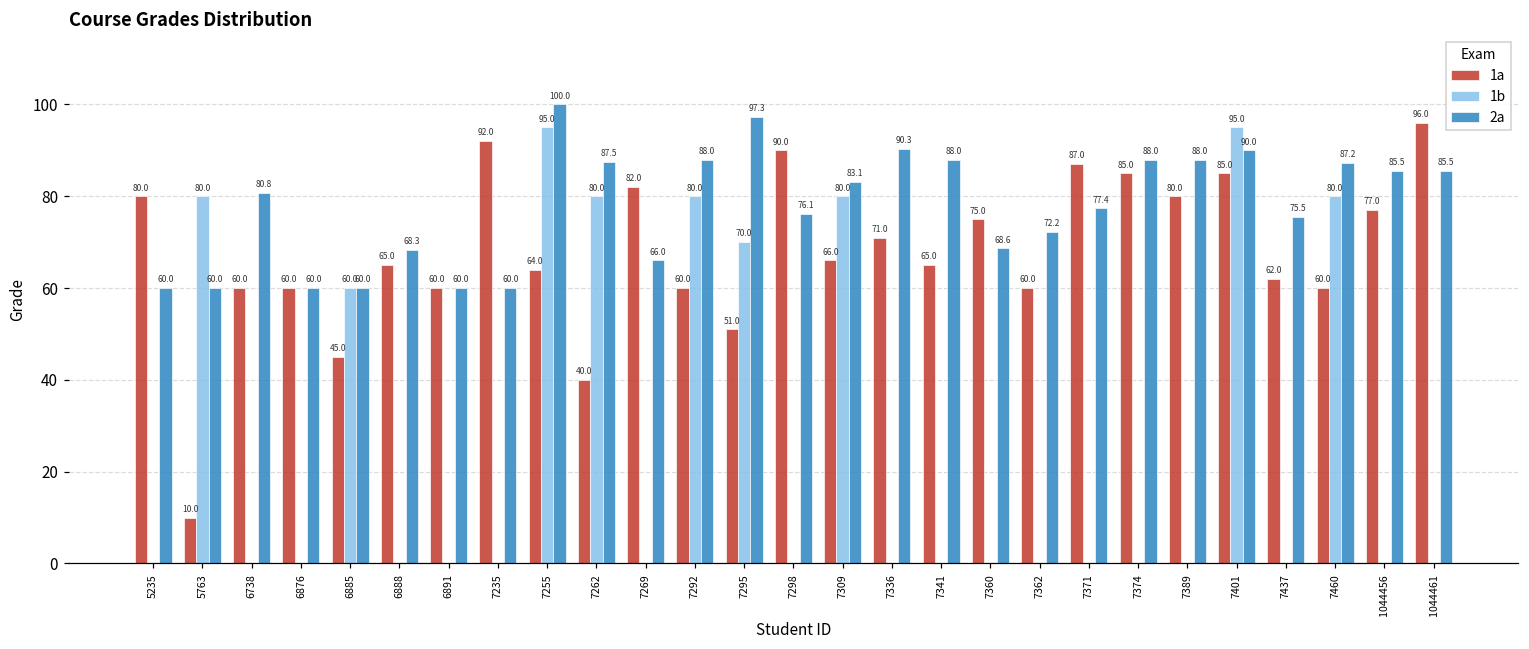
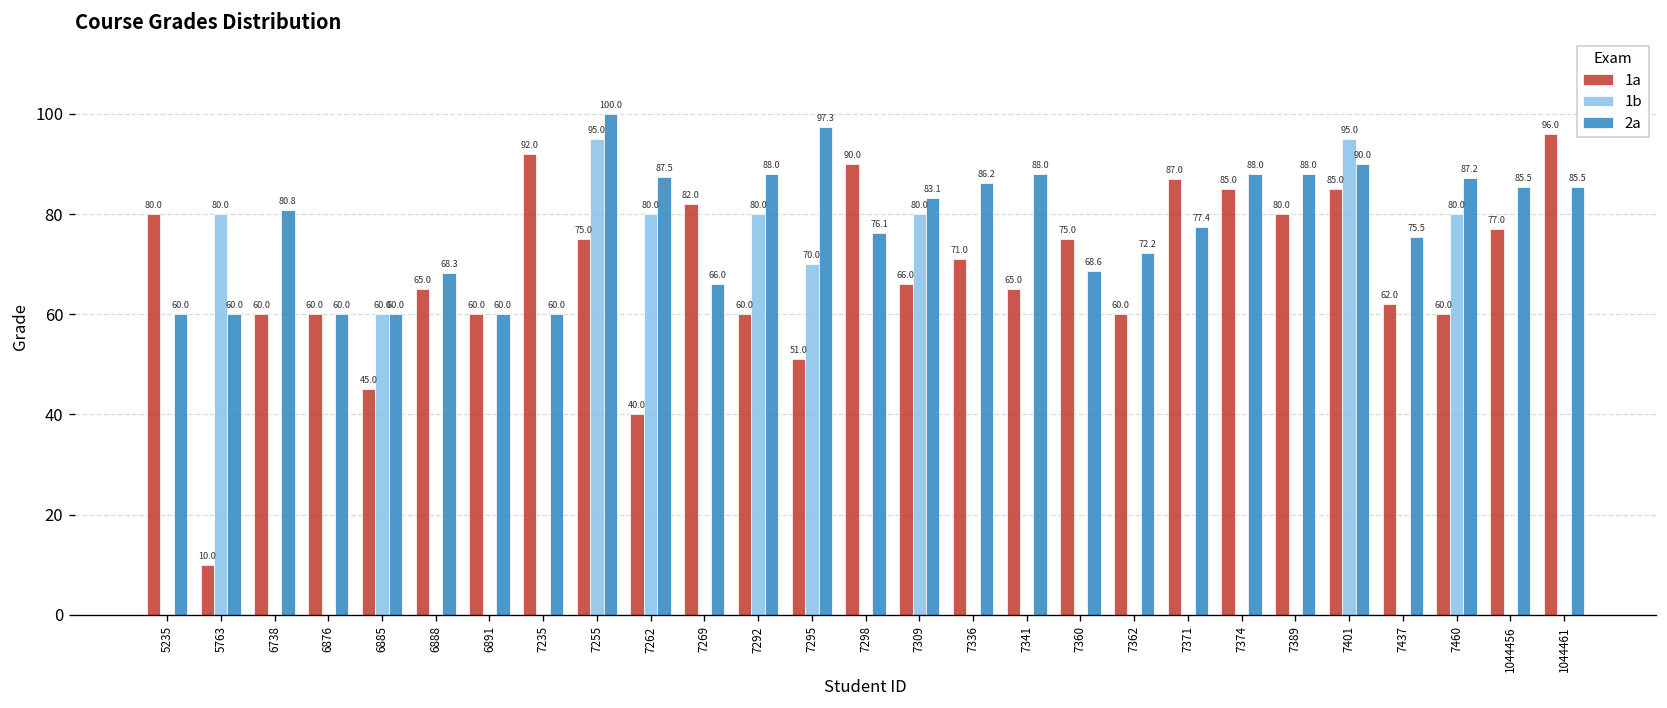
  {
    "1a": {
      "5235": 80.0,
      "5763": 10.0,
      "6738": 60.0,
      "6876": 60.0,
      "6885": 45.0,
      "6888": 65.0,
      "6891": 60.0,
      "7235": 92.0,
-     "7255": 64.0,
+     "7255": 75.0,
      "7262": 40.0,
      "7269": 82.0,
      "7292": 60.0,
      "7295": 51.0,
      "7298": 90.0,
      "7309": 66.0,
      "7336": 71.0,
      "7341": 65.0,
      "7360": 75.0,
      "7362": 60.0,
      "7371": 87.0,
      "7374": 85.0,
      "7389": 80.0,
      "7401": 85.0,
      "7437": 62.0,
      "7460": 60.0,
      "1044456": 77.0,
      "1044461": 96.0
    },
    "1b": {
      "5763": 80.0,
      "7255": 95.0,
      "7262": 80.0,
      "7292": 80.0,
      "7295": 70.0,
      "7309": 80.0,
      "7401": 95.0,
      "7460": 80.0
    },
    "2a": {
      "5235": 60.0,
      "5763": 60.0,
      "6738": 80.8,
      "6876": 60.0,
      "6888": 68.3,
      "6891": 60.0,
      "7235": 60.0,
      "7255": 100.0,
      "7262": 87.5,
      "7269": 66.0,
      "7292": 88.0,
      "7295": 97.3,
      "7298": 76.1,
      "7309": 83.1,
-     "7336": 90.3,
+     "7336": 86.2,
      "7341": 88.0,
      "7360": 68.6,
      "7362": 72.2,
      "7371": 77.4,
      "7374": 88.0,
      "7389": 88.0,
      "7401": 90.0,
      "7437": 75.5,
      "7460": 87.2,
      "1044456": 85.5,
      "1044461": 85.5
    }
  }
